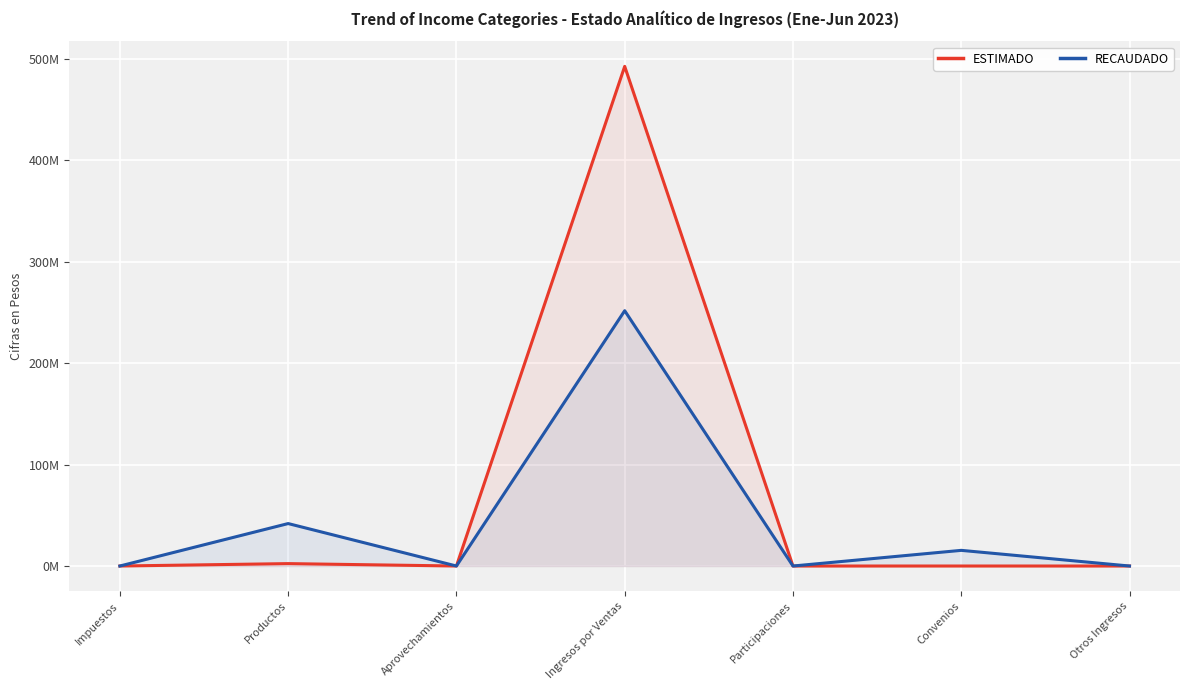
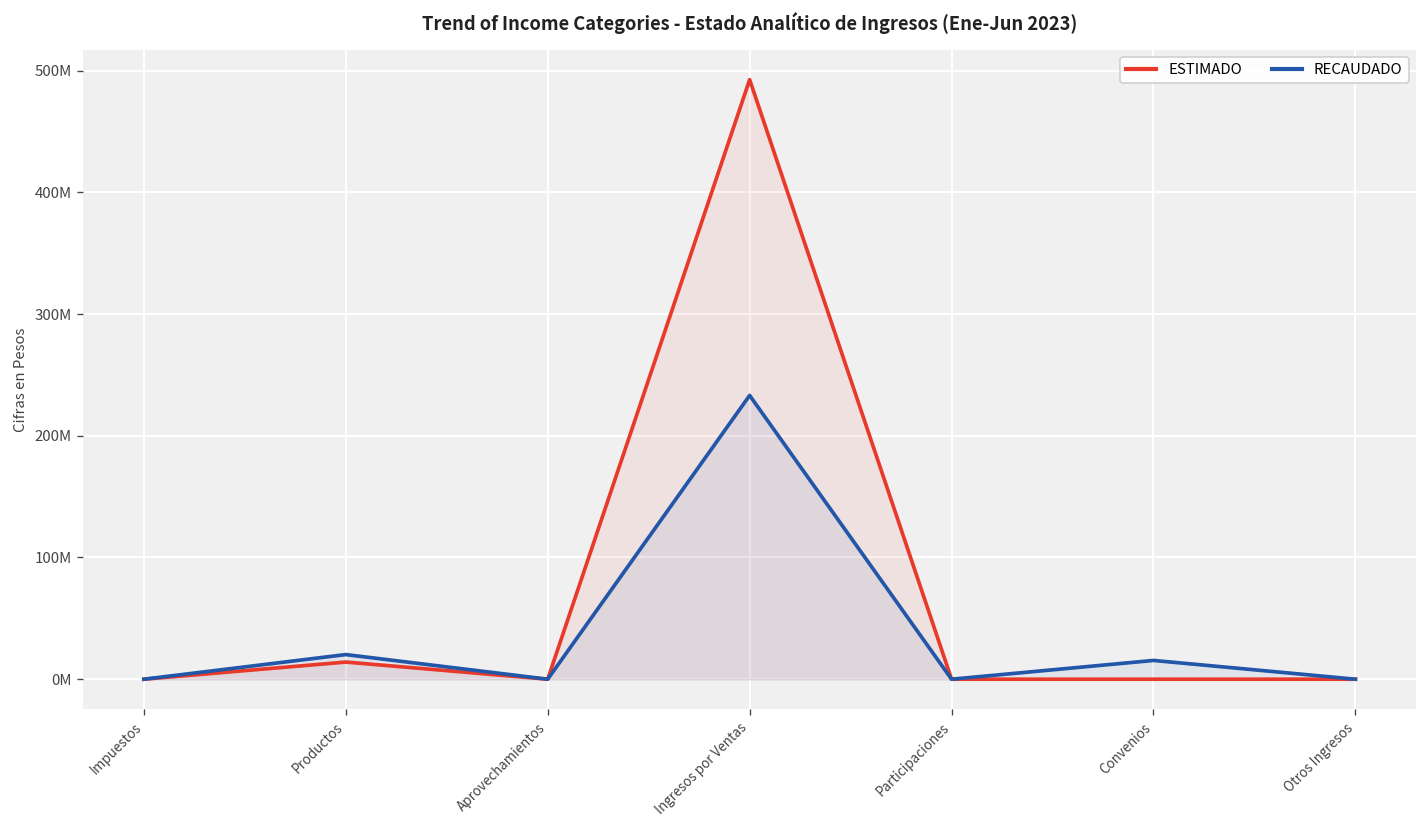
  {
    "ESTIMADO": {
-     "Productos": 2000000,
+     "Productos": 14000000,
      "Ingresos por Ventas": 493000000,
      "Convenios": 0
    },
    "RECAUDADO": {
-     "Productos": 42000000,
-     "Ingresos por Ventas": 252000000,
+     "Productos": 20000000,
+     "Ingresos por Ventas": 233000000,
      "Convenios": 15000000
    }
  }
